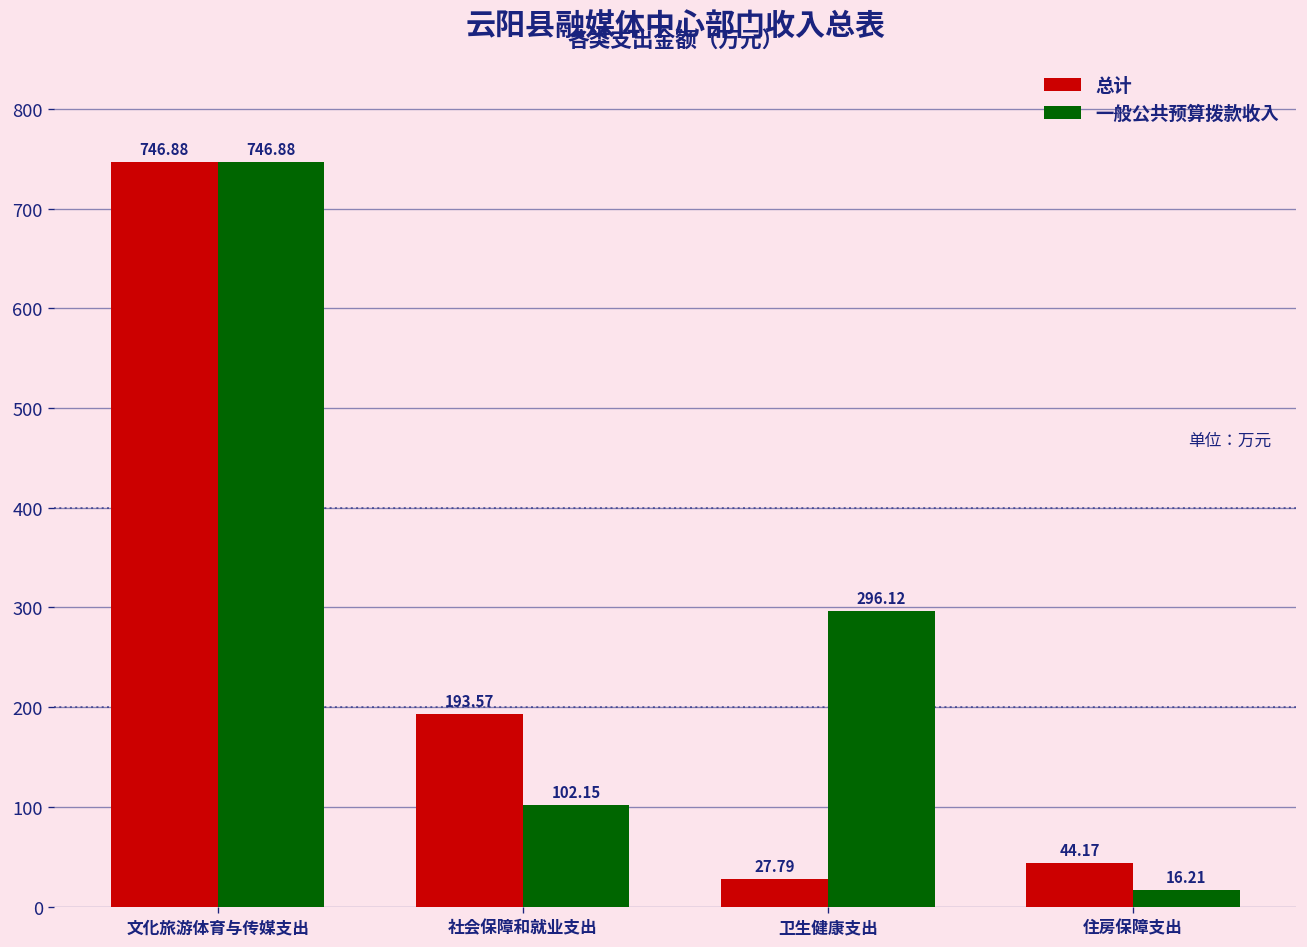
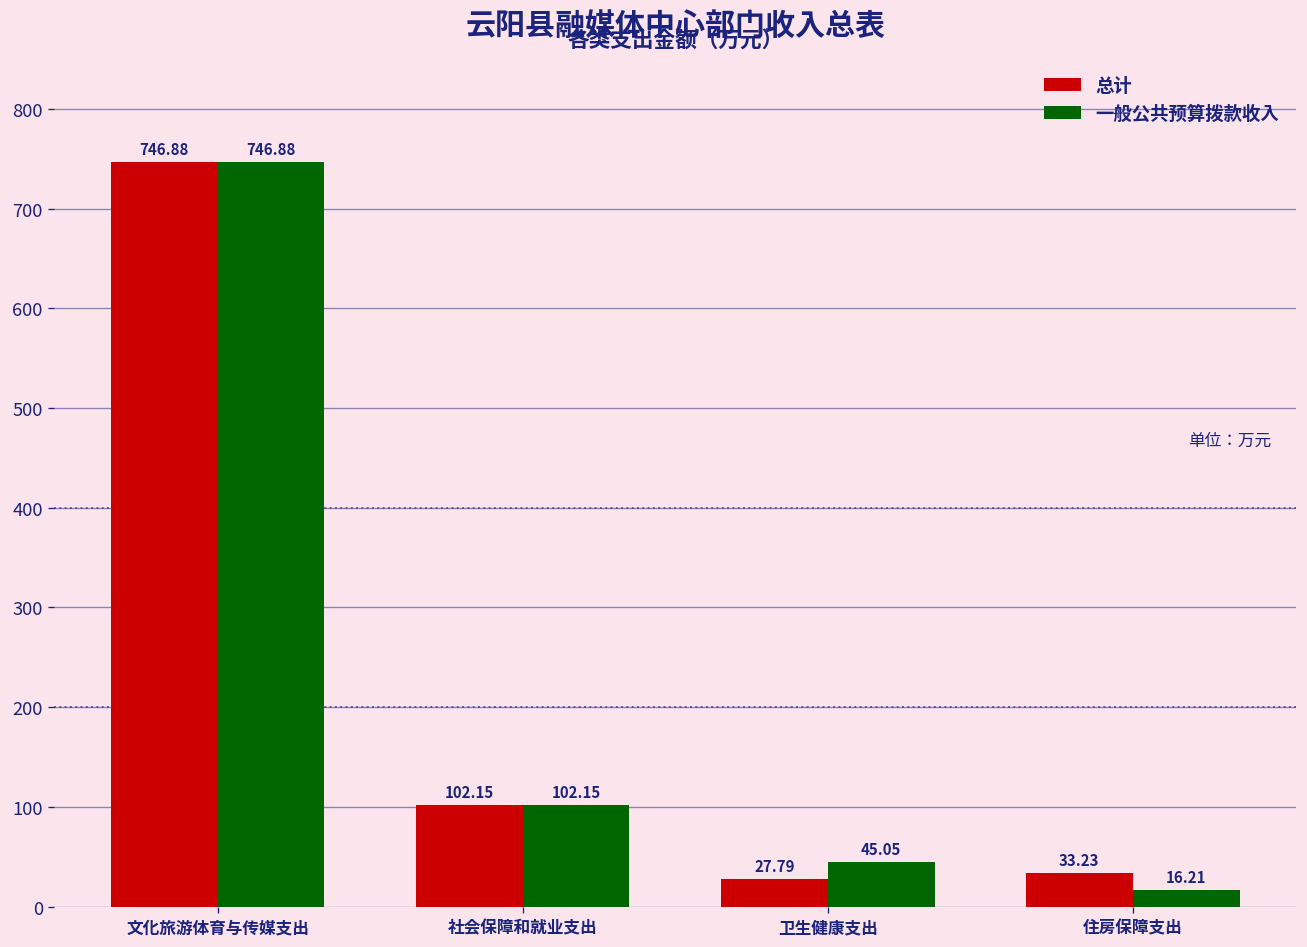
  {
    "总计": {
      "文化旅游体育与传媒支出": 746.88,
-     "社会保障和就业支出": 193.57,
+     "社会保障和就业支出": 102.15,
      "卫生健康支出": 27.79,
-     "住房保障支出": 44.17
+     "住房保障支出": 33.23
    },
    "一般公共预算拨款收入": {
      "文化旅游体育与传媒支出": 746.88,
      "社会保障和就业支出": 102.15,
-     "卫生健康支出": 296.12,
+     "卫生健康支出": 45.05,
      "住房保障支出": 16.21
    }
  }
